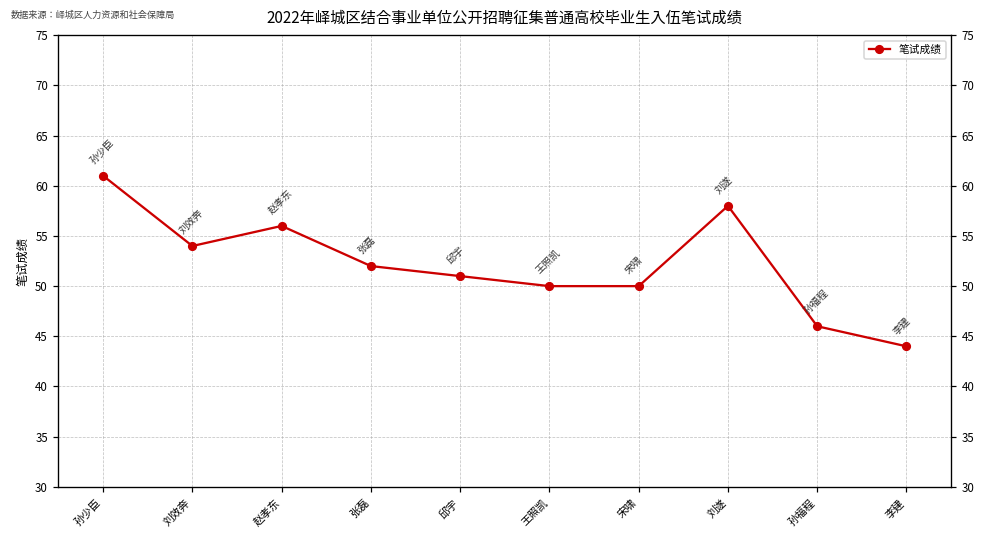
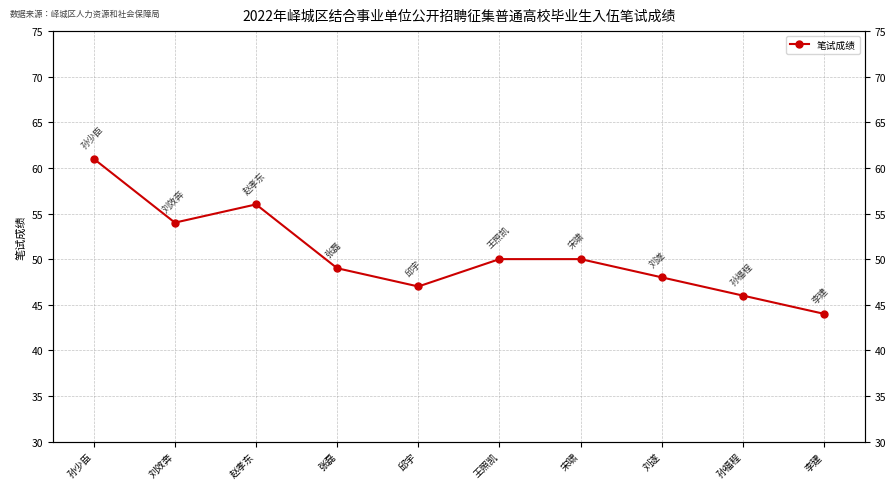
  {
    "孙少臣": 61,
    "刘效奔": 54,
    "赵孝东": 56,
-   "张磊": 52,
-   "邱宇": 51,
+   "张磊": 49,
+   "邱宇": 47,
    "王照凯": 50,
    "宋啸": 50,
-   "刘遂": 58,
+   "刘遂": 48,
    "孙福程": 46,
    "李建": 44
  }
